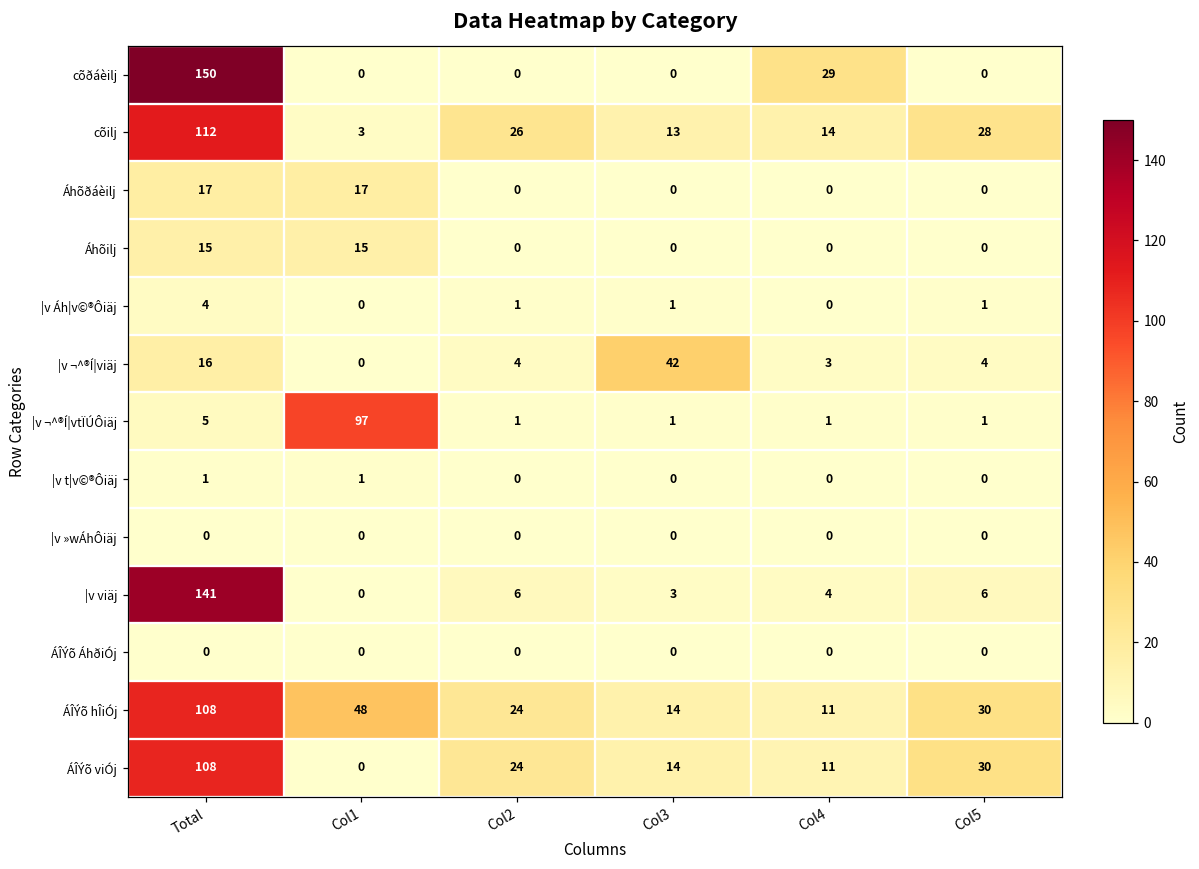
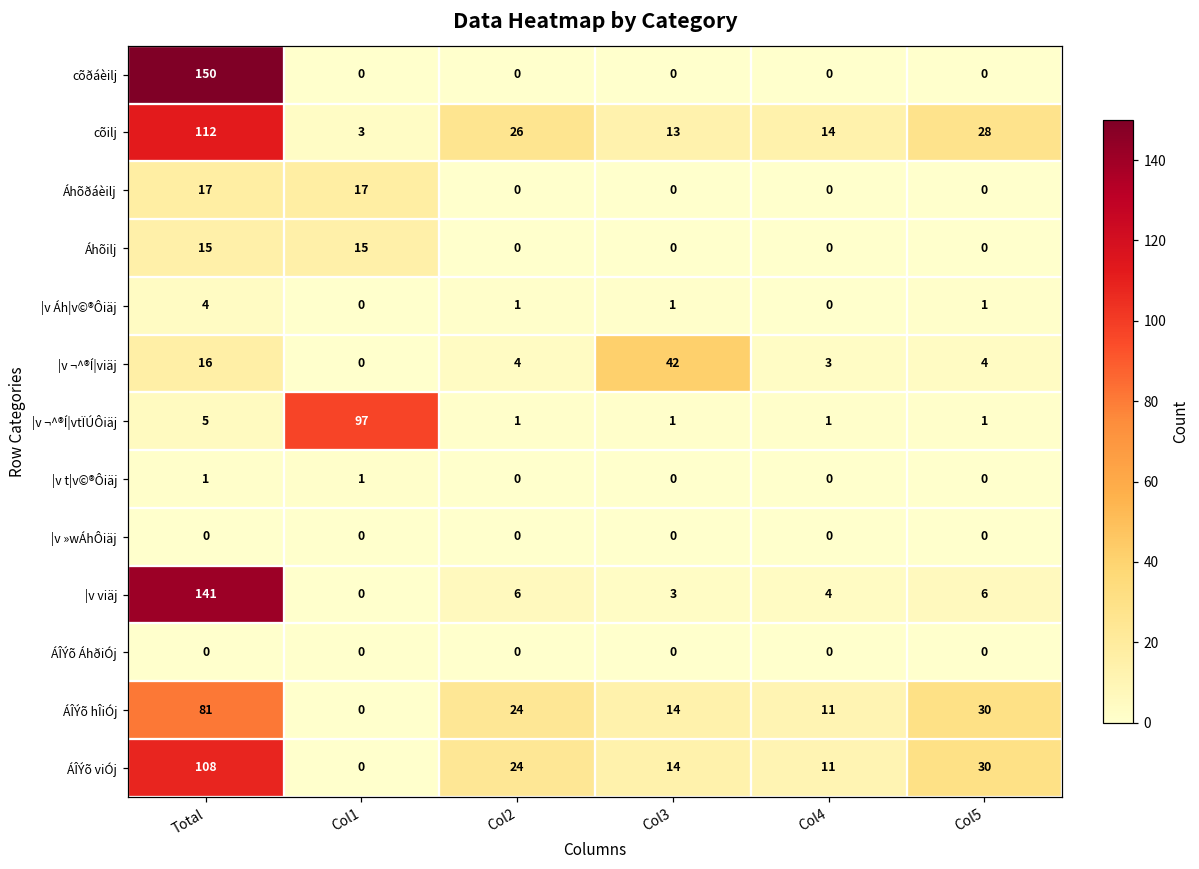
  {
    "cõðáèilj": {
      "Total": 150,
      "Col1": 0,
      "Col2": 0,
      "Col3": 0,
-     "Col4": 29,
+     "Col4": 0,
      "Col5": 0
    },
    "cõilj": {
      "Total": 112,
      "Col1": 3,
      "Col2": 26,
      "Col3": 13,
      "Col4": 14,
      "Col5": 28
    },
    "Áhõðáèilj": {
      "Total": 17,
      "Col1": 17,
      "Col2": 0,
      "Col3": 0,
      "Col4": 0,
      "Col5": 0
    },
    "Áhõilj": {
      "Total": 15,
      "Col1": 15,
      "Col2": 0,
      "Col3": 0,
      "Col4": 0,
      "Col5": 0
    },
    "|v Áh|v©®Ôiäj": {
      "Total": 4,
      "Col1": 0,
      "Col2": 1,
      "Col3": 1,
      "Col4": 0,
      "Col5": 1
    },
    "|v ¬^®Í|viäj": {
      "Total": 16,
      "Col1": 0,
      "Col2": 4,
      "Col3": 42,
      "Col4": 3,
      "Col5": 4
    },
    "|v ¬^®Í|vtÏÚÔiäj": {
      "Total": 5,
      "Col1": 97,
      "Col2": 1,
      "Col3": 1,
      "Col4": 1,
      "Col5": 1
    },
    "|v t|v©®Ôiäj": {
      "Total": 1,
      "Col1": 1,
      "Col2": 0,
      "Col3": 0,
      "Col4": 0,
      "Col5": 0
    },
    "|v »wÁhÔiäj": {
      "Total": 0,
      "Col1": 0,
      "Col2": 0,
      "Col3": 0,
      "Col4": 0,
      "Col5": 0
    },
    "|v viäj": {
      "Total": 141,
      "Col1": 0,
      "Col2": 6,
      "Col3": 3,
      "Col4": 4,
      "Col5": 6
    },
    "ÁÎÝõ ÁhðiÓj": {
      "Total": 0,
      "Col1": 0,
      "Col2": 0,
      "Col3": 0,
      "Col4": 0,
      "Col5": 0
    },
    "ÁÎÝõ hÎiÓj": {
-     "Total": 108,
-     "Col1": 48,
+     "Total": 81,
+     "Col1": 0,
      "Col2": 24,
      "Col3": 14,
      "Col4": 11,
      "Col5": 30
    },
    "ÁÎÝõ viÓj": {
      "Total": 108,
      "Col1": 0,
      "Col2": 24,
      "Col3": 14,
      "Col4": 11,
      "Col5": 30
    }
  }
